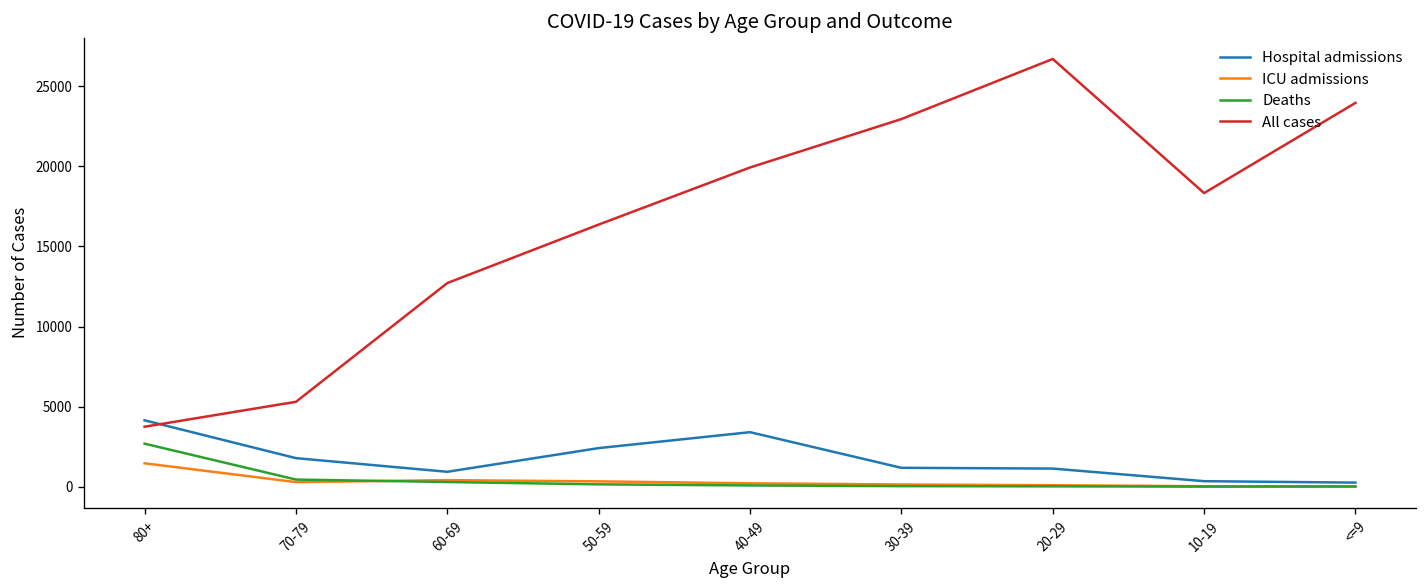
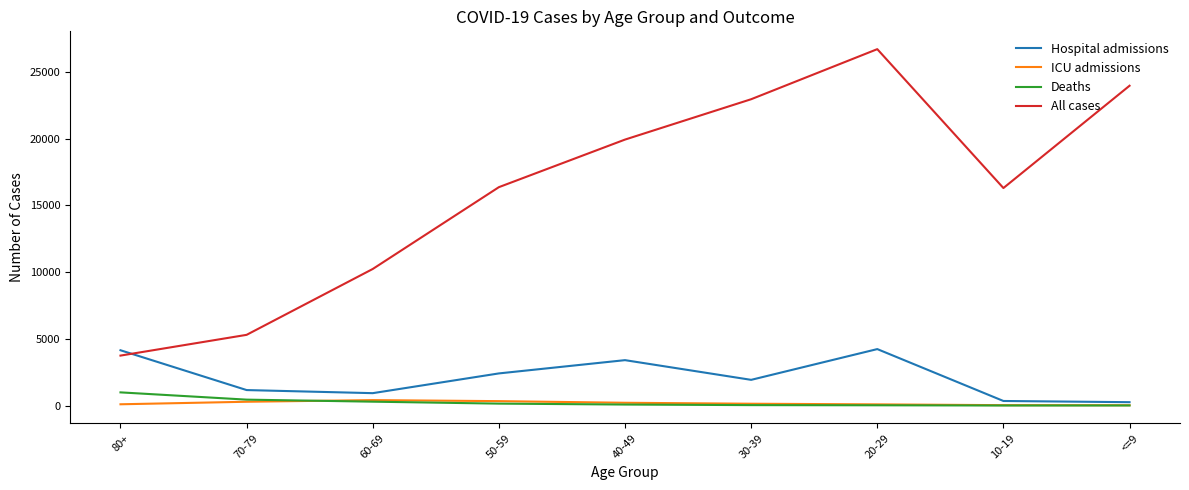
  {
    "Hospital admissions": {
      "80+": 4100,
-     "70-79": 1800,
+     "70-79": 1200,
      "60-69": 900,
      "50-59": 2400,
      "40-49": 3400,
-     "30-39": 1200,
-     "20-29": 1100,
+     "30-39": 1900,
+     "20-29": 4200,
      "10-19": 300,
      "<=9": 300
    },
    "ICU admissions": {
-     "80+": 1500
+     "80+": 100
    },
    "Deaths": {
-     "80+": 2700
+     "80+": 1000
    },
    "All cases": {
      "80+": 3700,
      "70-79": 5300,
-     "60-69": 12700,
+     "60-69": 10200,
      "50-59": 16400,
      "40-49": 19900,
      "30-39": 23000,
      "20-29": 26700,
-     "10-19": 18300,
+     "10-19": 16300,
      "<=9": 24000
    }
  }
